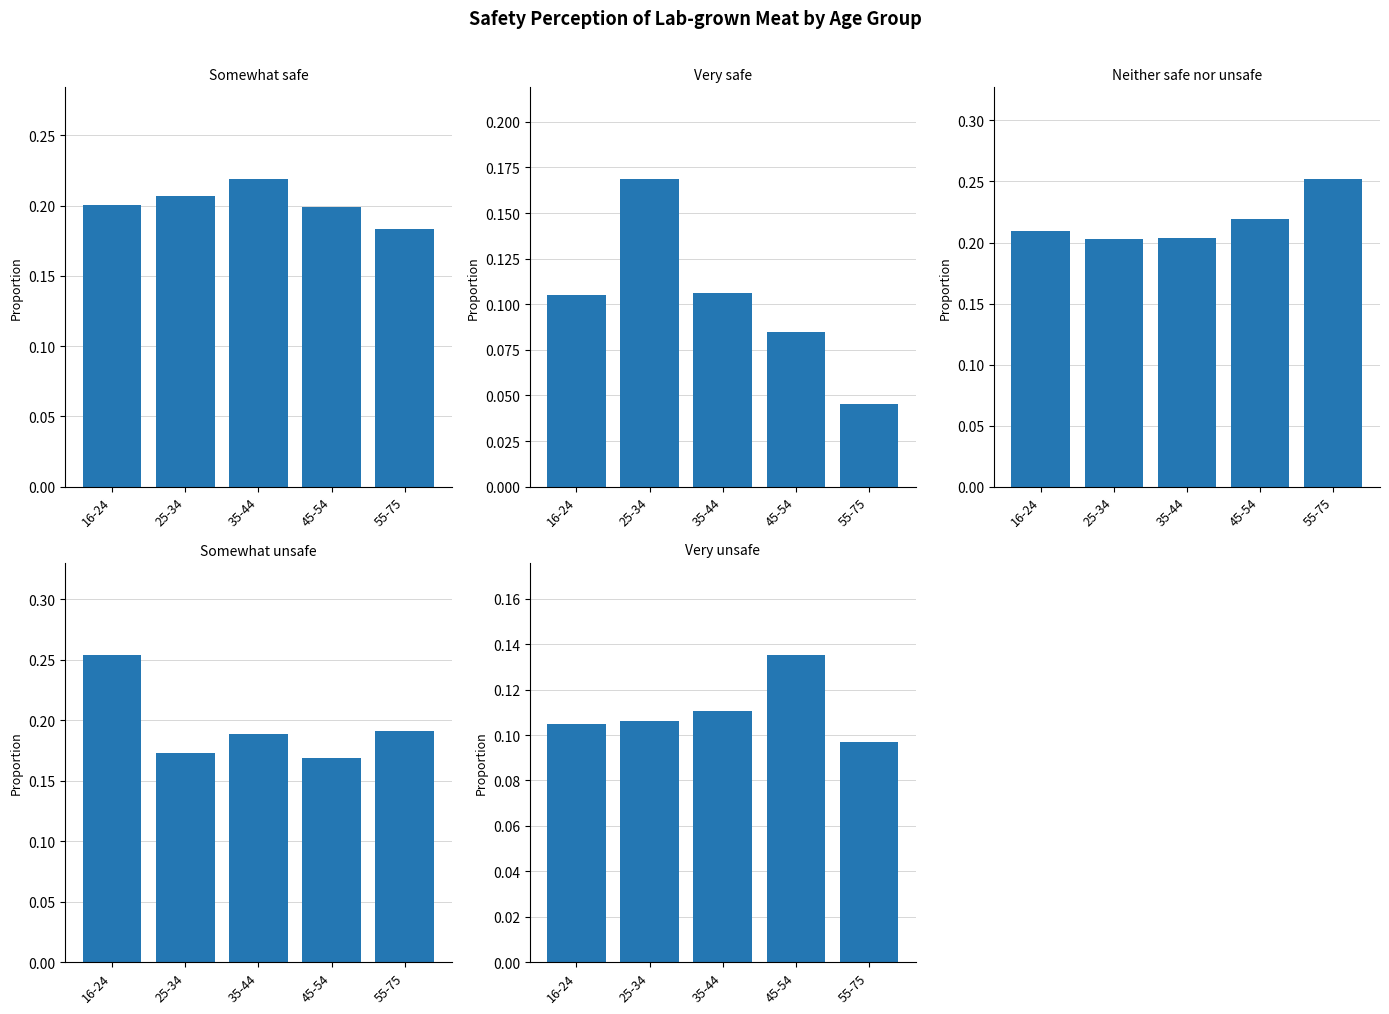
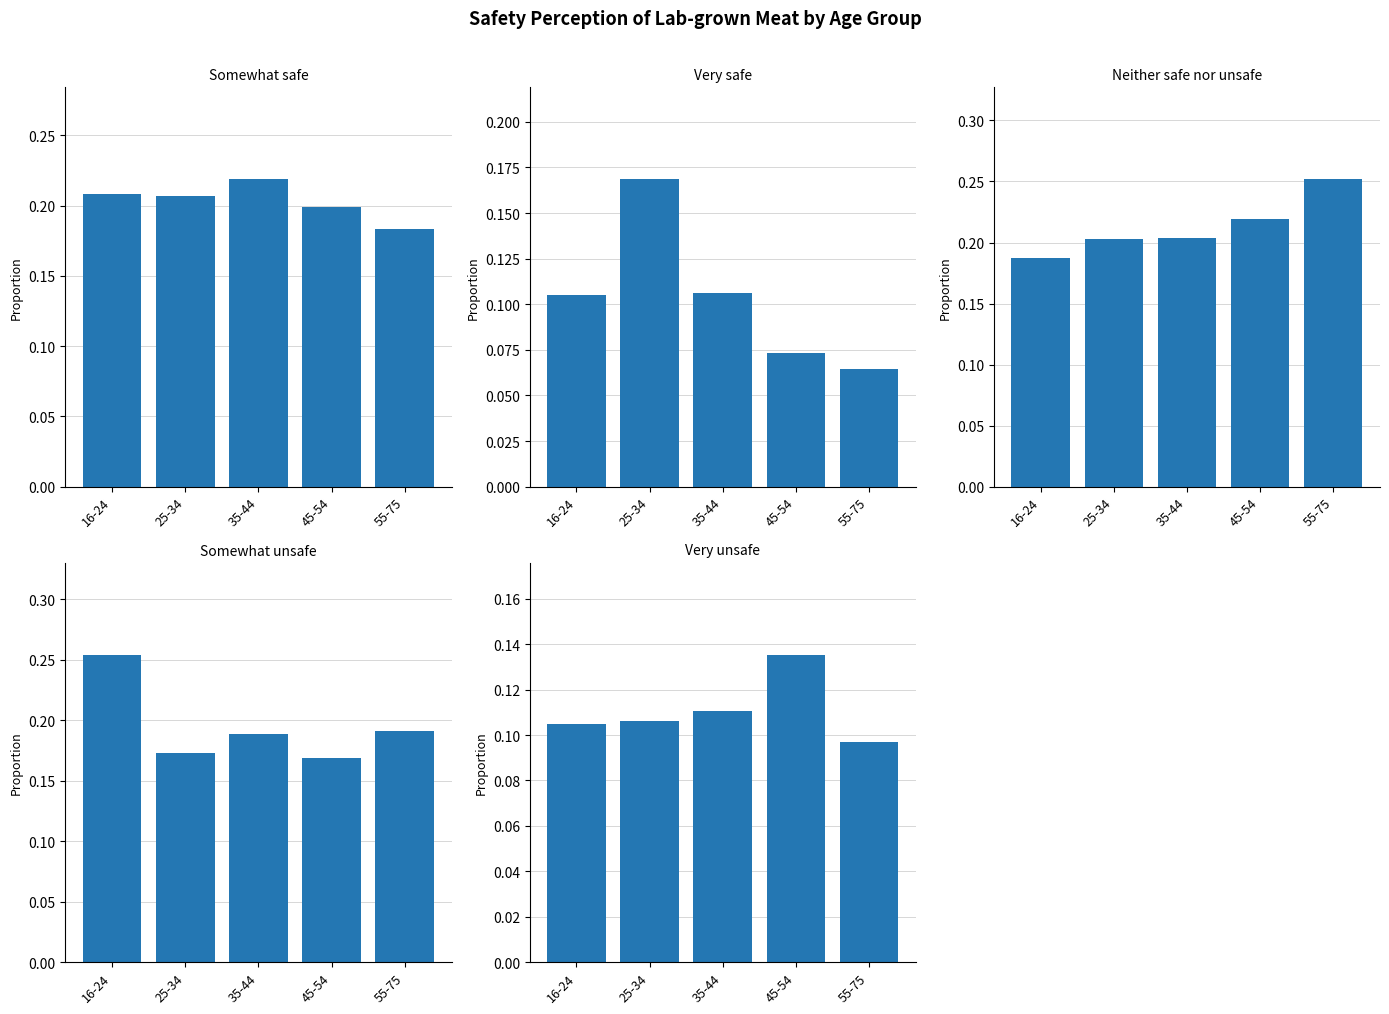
  {
    "Somewhat safe": {
-     "16-24": 0.200,
+     "16-24": 0.208,
      "25-34": 0.207,
      "35-44": 0.219,
      "45-54": 0.199,
      "55-75": 0.184
    },
    "Very safe": {
      "16-24": 0.105,
      "25-34": 0.168,
      "35-44": 0.106,
-     "45-54": 0.085,
-     "55-75": 0.046
+     "45-54": 0.073,
+     "55-75": 0.064
    },
    "Neither safe nor unsafe": {
-     "16-24": 0.210,
+     "16-24": 0.188,
      "25-34": 0.203,
      "35-44": 0.204,
      "45-54": 0.219,
      "55-75": 0.252
    },
    "Somewhat unsafe": {
      "16-24": 0.254,
      "25-34": 0.173,
      "35-44": 0.188,
      "45-54": 0.169,
      "55-75": 0.191
    },
    "Very unsafe": {
      "16-24": 0.105,
      "25-34": 0.106,
      "35-44": 0.111,
      "45-54": 0.135,
      "55-75": 0.097
    }
  }
